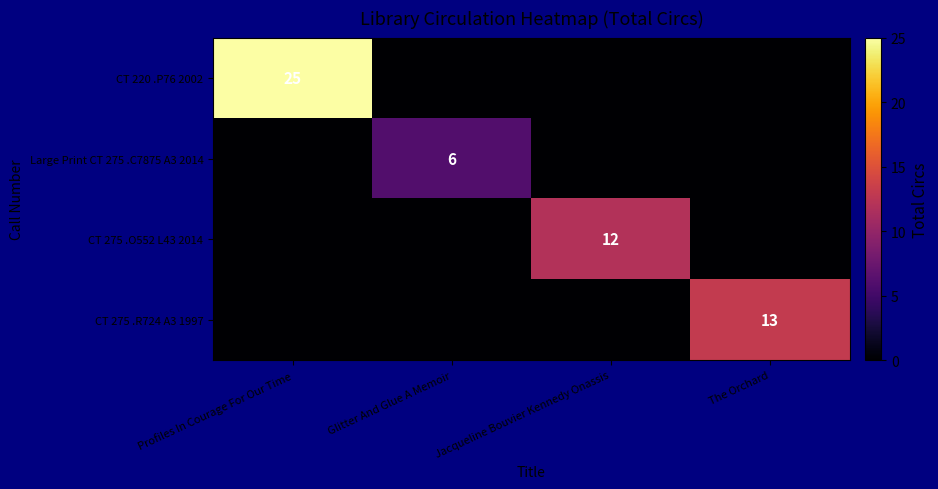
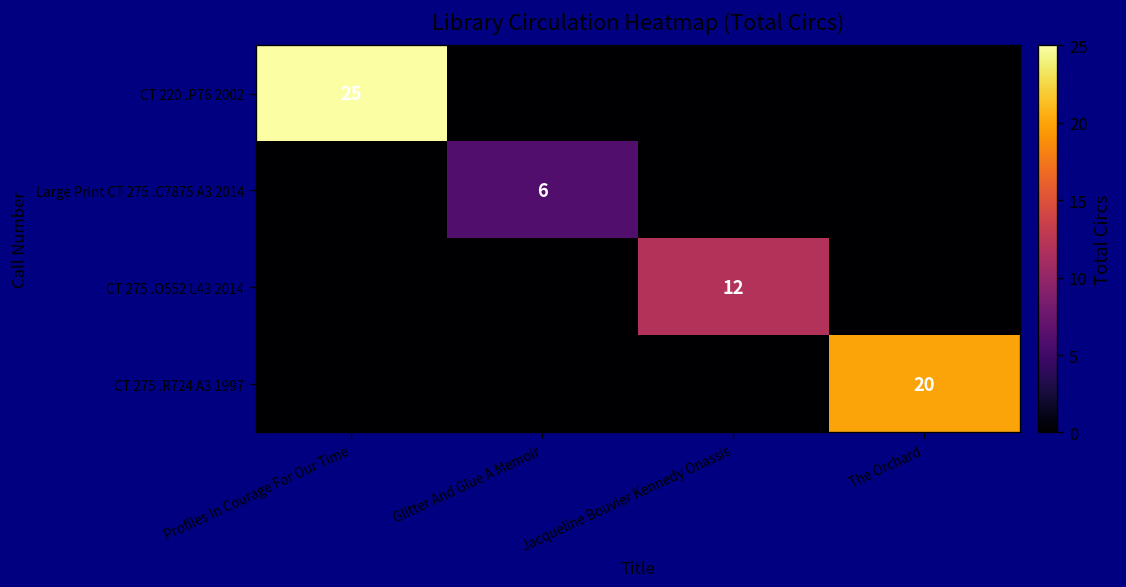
  {
    "CT 220 .P76 2002": {
      "Profiles In Courage For Our Time": 25
    },
    "Large Print CT 275 .C7875 A3 2014": {
      "Glitter And Glue A Memoir": 6
    },
    "CT 275 .O552 L43 2014": {
      "Jacqueline Bouvier Kennedy Onassis": 12
    },
    "CT 275 .R724 A3 1997": {
-     "The Orchard": 13
+     "The Orchard": 20
    }
  }
